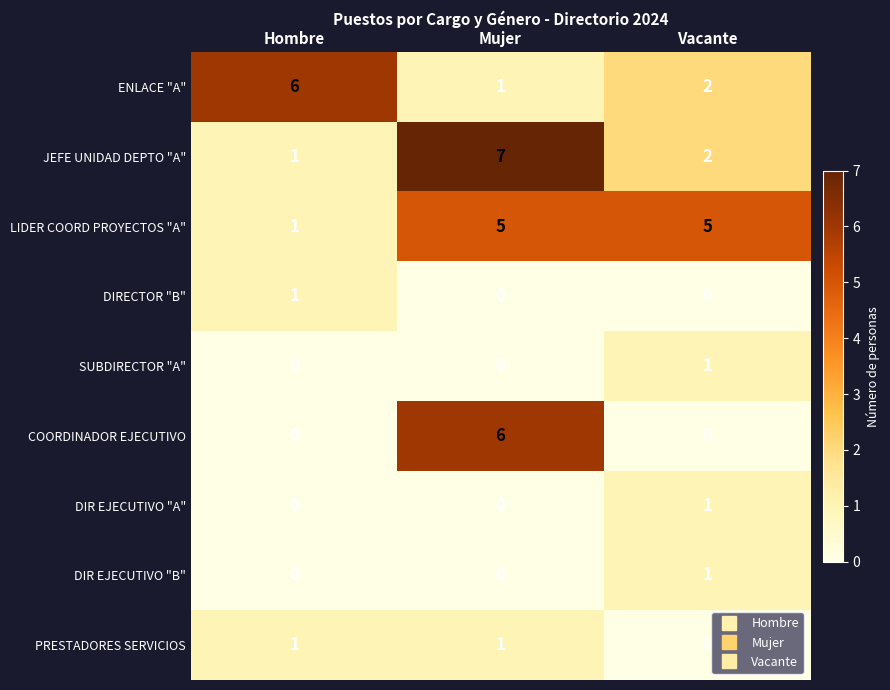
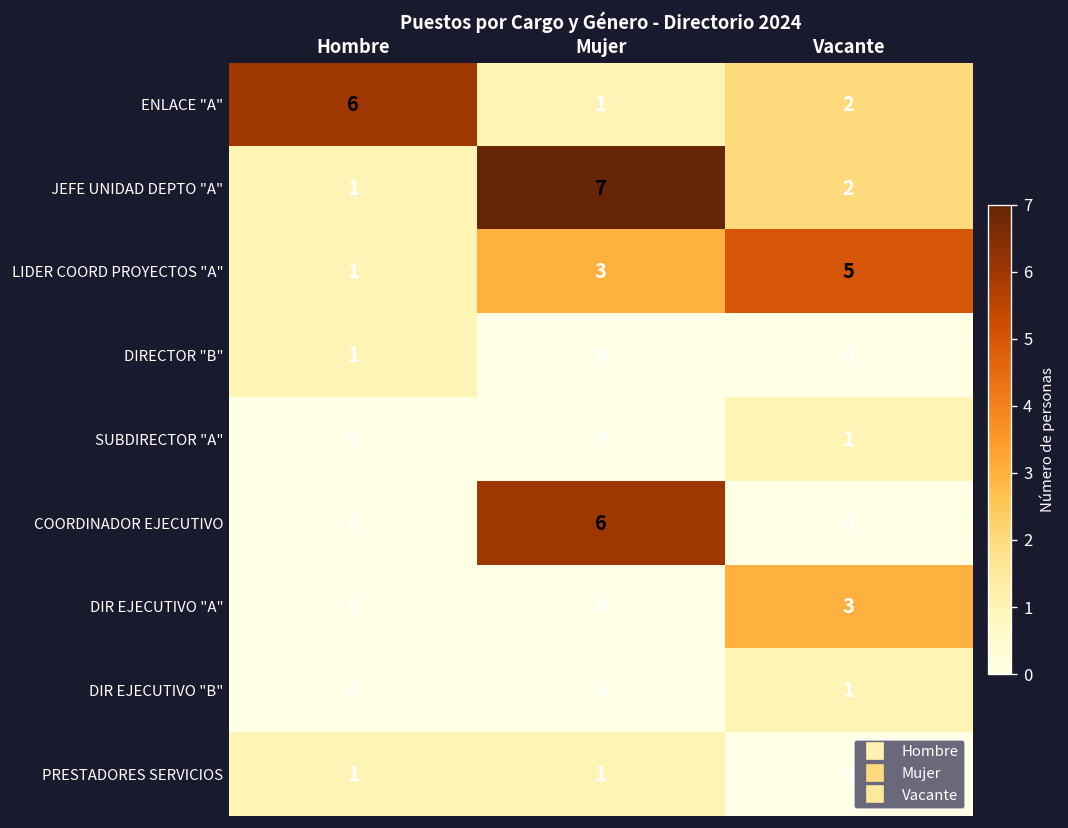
  {
    "ENLACE \"A\"": {
      "Hombre": 6,
      "Mujer": 1,
      "Vacante": 2
    },
    "JEFE UNIDAD DEPTO \"A\"": {
      "Hombre": 1,
      "Mujer": 7,
      "Vacante": 2
    },
    "LIDER COORD PROYECTOS \"A\"": {
      "Hombre": 1,
-     "Mujer": 5,
+     "Mujer": 3,
      "Vacante": 5
    },
    "DIRECTOR \"B\"": {
      "Hombre": 1
    },
    "SUBDIRECTOR \"A\"": {
      "Vacante": 1
    },
    "COORDINADOR EJECUTIVO": {
      "Mujer": 6
    },
    "DIR EJECUTIVO \"A\"": {
-     "Vacante": 1
+     "Vacante": 3
    },
    "DIR EJECUTIVO \"B\"": {
      "Vacante": 1
    },
    "PRESTADORES SERVICIOS": {
      "Hombre": 1,
      "Mujer": 1
    }
  }
